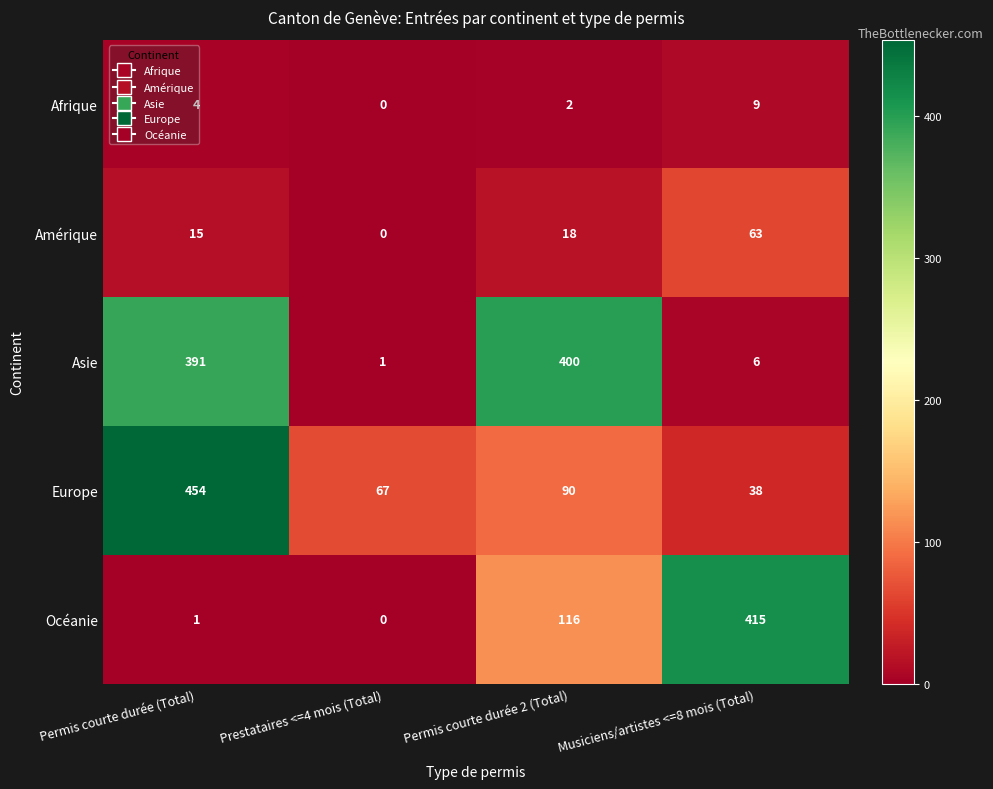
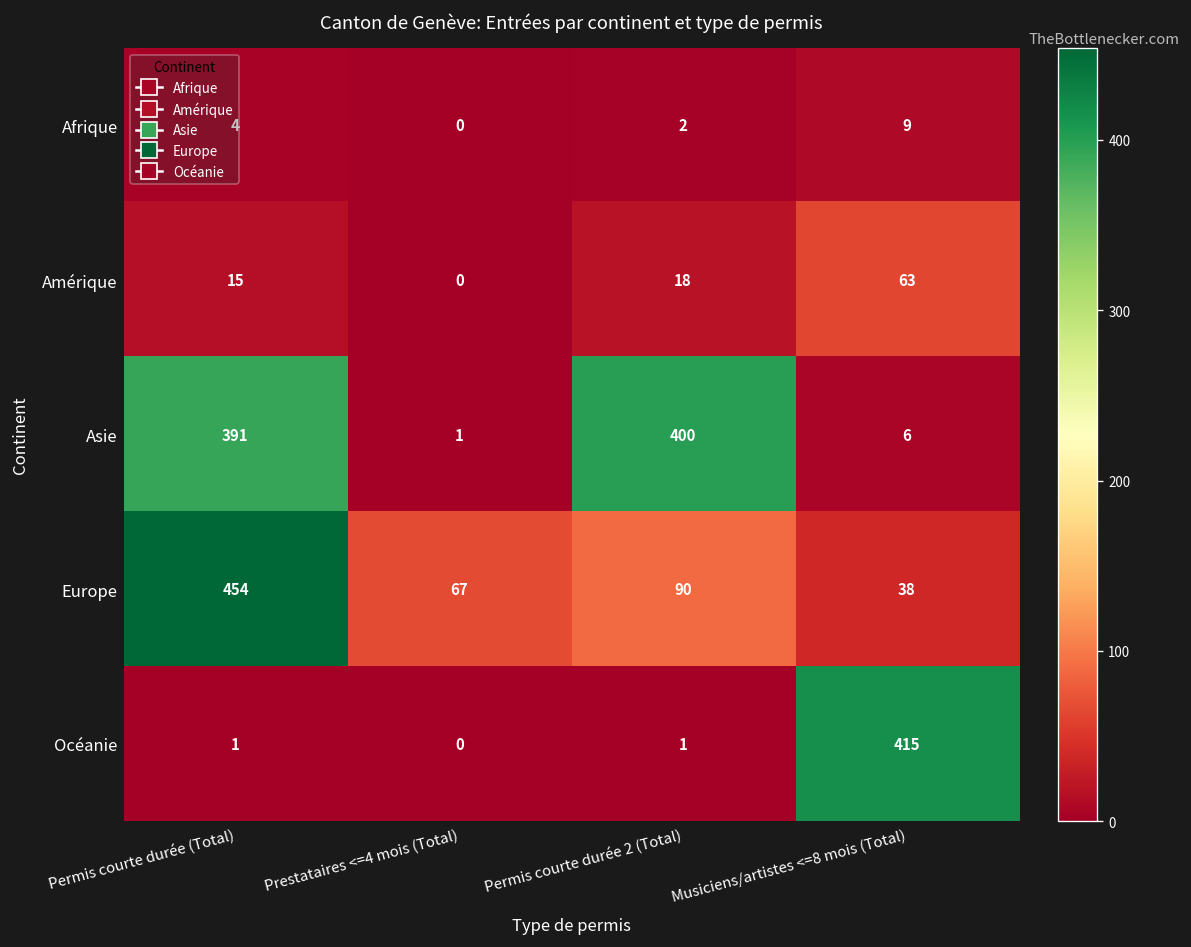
  {
    "Afrique": {
      "Prestataires <=4 mois (Total)": 0,
      "Permis courte durée 2 (Total)": 2,
      "Musiciens/artistes <=8 mois (Total)": 9
    },
    "Amérique": {
      "Permis courte durée (Total)": 15,
      "Prestataires <=4 mois (Total)": 0,
      "Permis courte durée 2 (Total)": 18,
      "Musiciens/artistes <=8 mois (Total)": 63
    },
    "Asie": {
      "Permis courte durée (Total)": 391,
      "Prestataires <=4 mois (Total)": 1,
      "Permis courte durée 2 (Total)": 400,
      "Musiciens/artistes <=8 mois (Total)": 6
    },
    "Europe": {
      "Permis courte durée (Total)": 454,
      "Prestataires <=4 mois (Total)": 67,
      "Permis courte durée 2 (Total)": 90,
      "Musiciens/artistes <=8 mois (Total)": 38
    },
    "Océanie": {
      "Permis courte durée (Total)": 1,
      "Prestataires <=4 mois (Total)": 0,
-     "Permis courte durée 2 (Total)": 116,
+     "Permis courte durée 2 (Total)": 1,
      "Musiciens/artistes <=8 mois (Total)": 415
    }
  }
